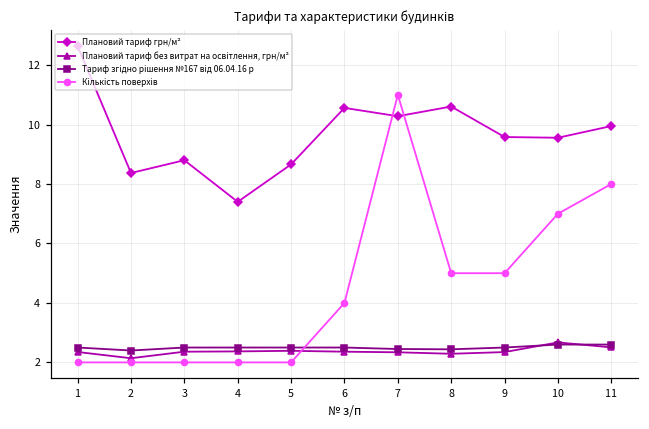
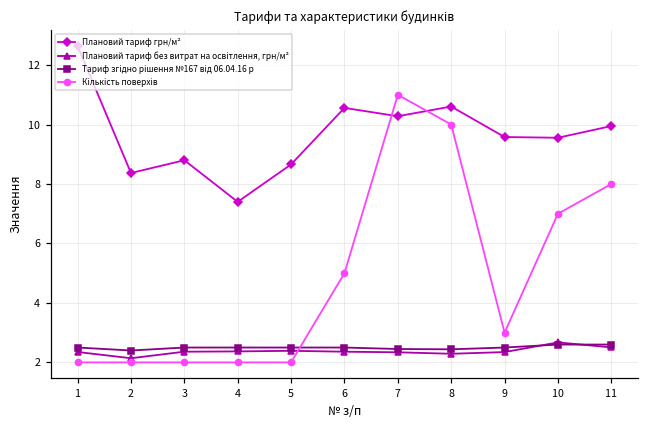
  {
    "Кількість поверхів": {
      "1": 2,
      "2": 2,
      "3": 2,
      "4": 2,
      "5": 2,
-     "6": 4,
+     "6": 5,
      "7": 11,
-     "8": 5,
-     "9": 5,
+     "8": 10,
+     "9": 3,
      "10": 7,
      "11": 8
    }
  }
